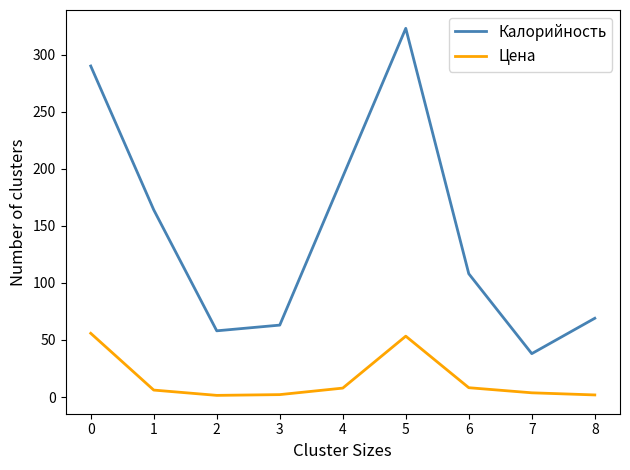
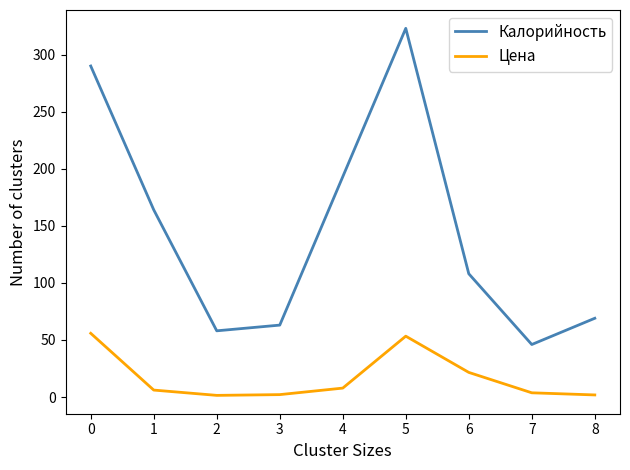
  {
    "Калорийность": {
      "0": 290,
      "1": 164,
      "2": 58,
      "3": 63,
      "4": 193,
      "5": 323,
      "6": 108,
-     "7": 38,
+     "7": 46,
      "8": 69
    },
    "Цена": {
      "0": 56,
      "1": 6,
      "2": 1,
      "3": 2,
      "4": 8,
      "5": 53,
-     "6": 8,
+     "6": 22,
      "7": 4,
      "8": 2
    }
  }
